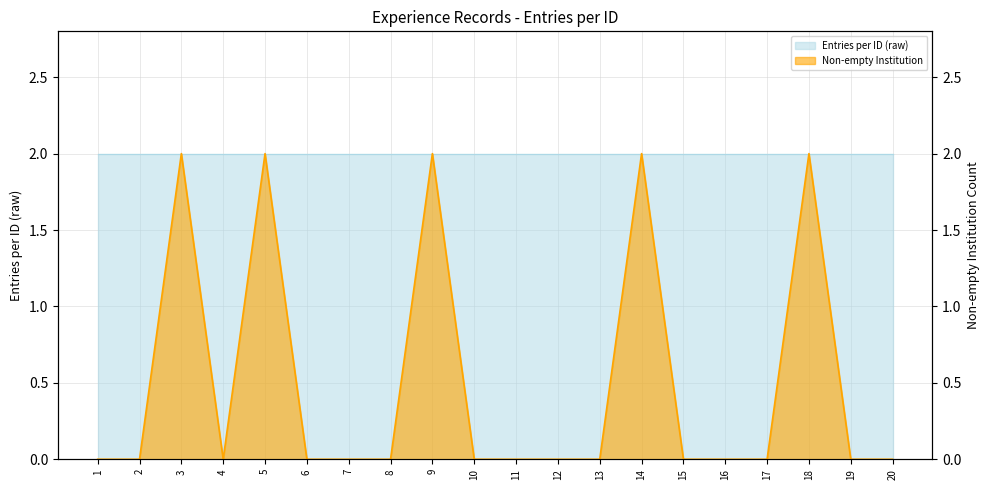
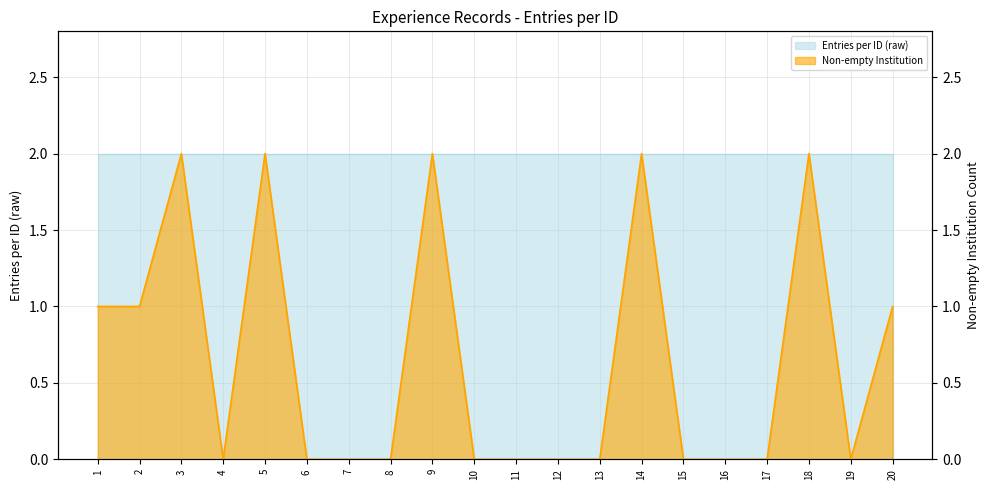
  {
    "Entries per ID (raw)": {
      "1": 2.00,
      "2": 2.00,
      "3": 2.00,
      "4": 2.00,
      "5": 2.00,
      "6": 2.00,
      "7": 2.00,
      "8": 2.00,
      "9": 2.00,
      "10": 2.00,
      "11": 2.00,
      "12": 2.00,
      "13": 2.00,
      "14": 2.00,
      "15": 2.00,
      "16": 2.00,
      "17": 2.00,
      "18": 2.00,
      "19": 2.00,
      "20": 2.00
    },
    "Non-empty Institution": {
-     "1": 0,
-     "2": 0,
+     "1": 1,
+     "2": 1,
      "3": 2,
      "4": 0,
      "5": 2,
      "6": 0,
      "7": 0,
      "8": 0,
      "9": 2,
      "10": 0,
      "11": 0,
      "12": 0,
      "13": 0,
      "14": 2,
      "15": 0,
      "16": 0,
      "17": 0,
      "18": 2,
      "19": 0,
-     "20": 0
+     "20": 1
    }
  }
